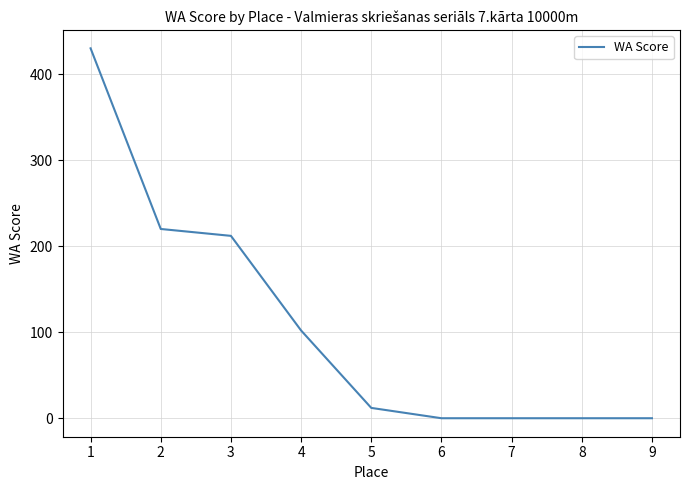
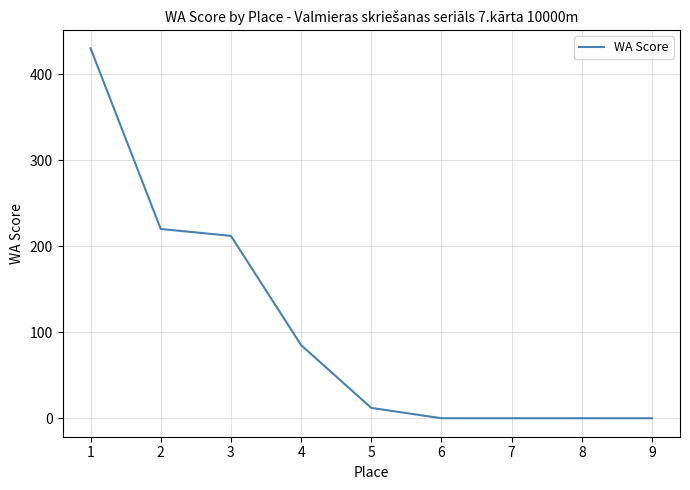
  {
    "1": 430,
    "2": 220,
    "3": 210,
-   "4": 100,
+   "4": 90,
    "5": 10,
    "6": 0,
    "7": 0,
    "8": 0,
    "9": 0
  }
